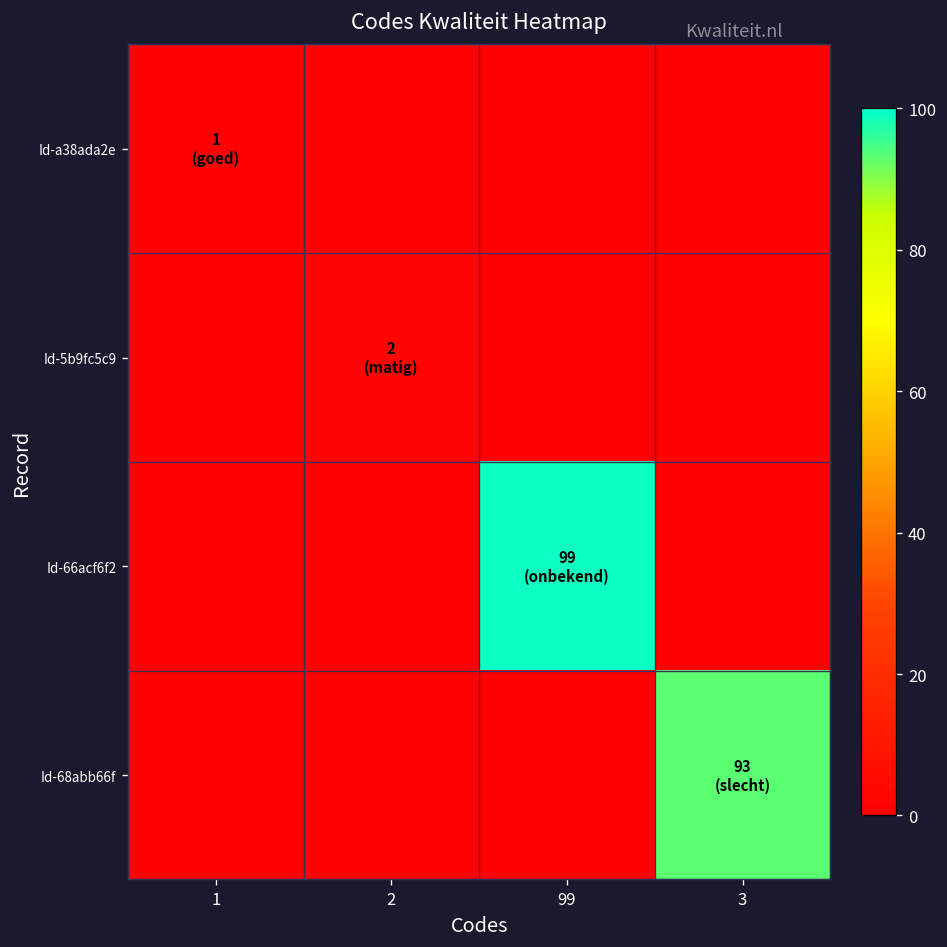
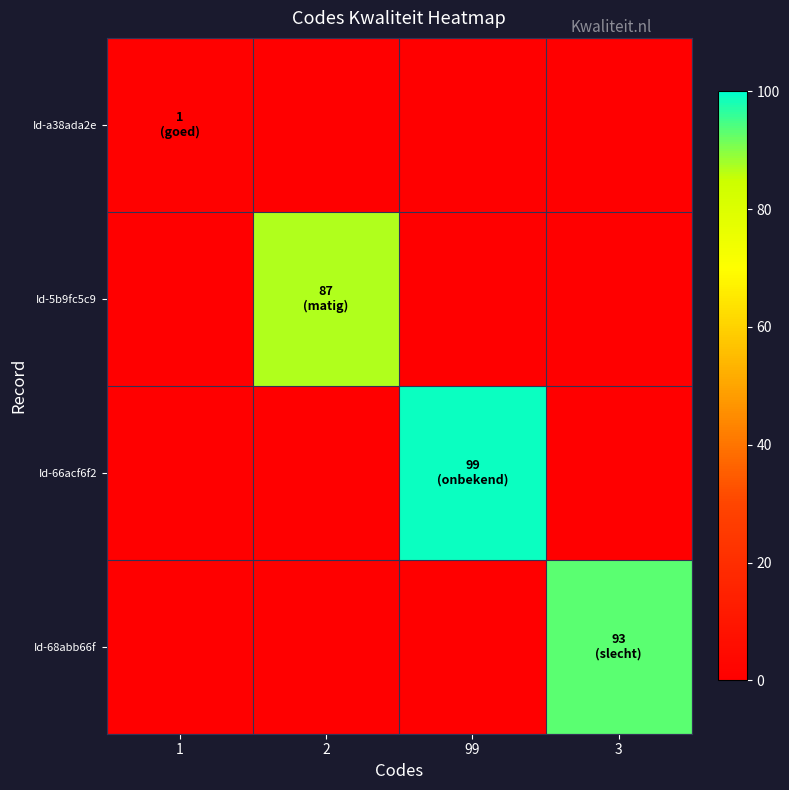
  {
    "Id-a38ada2e": {
      "1": 1
    },
    "Id-5b9fc5c9": {
-     "2": 2
+     "2": 87
    },
    "Id-66acf6f2": {
      "99": 99
    },
    "Id-68abb66f": {
      "3": 93
    }
  }
